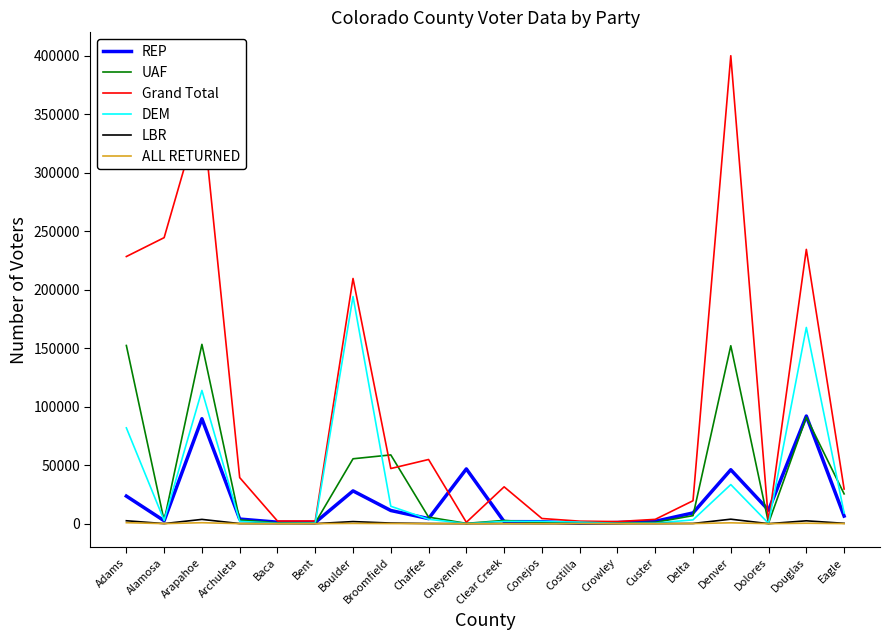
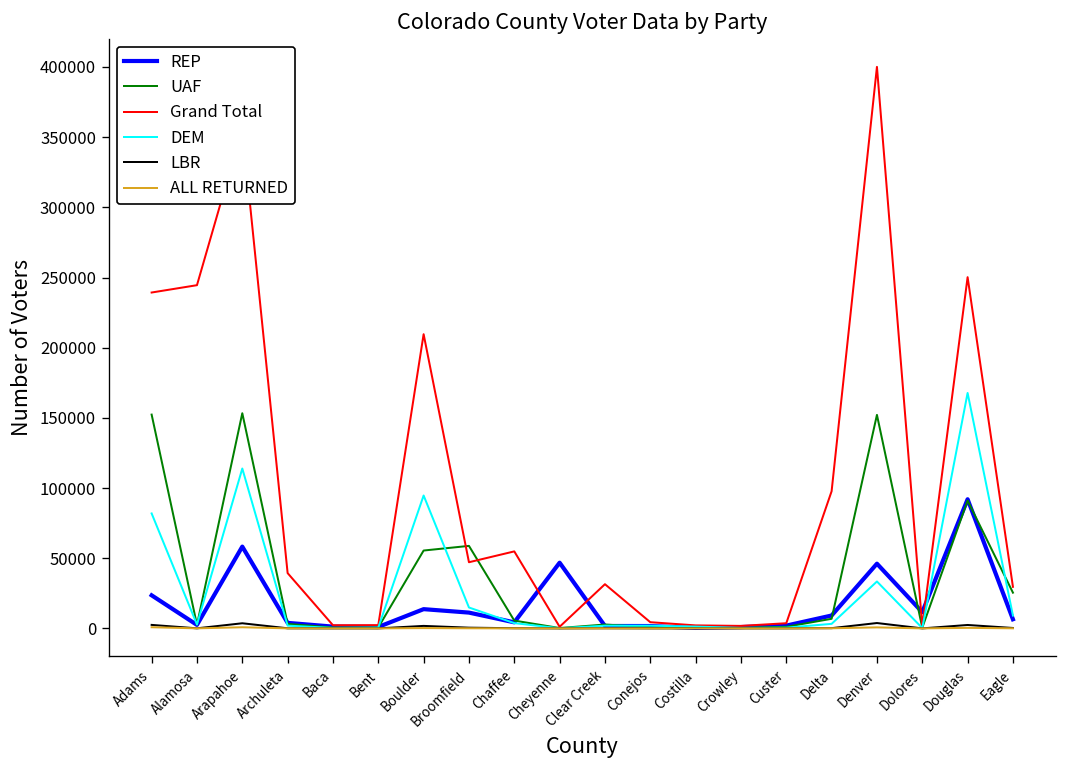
  {
    "REP": {
      "Adams": 24000,
-     "Arapahoe": 90000,
-     "Boulder": 28000,
+     "Arapahoe": 58000,
+     "Boulder": 14000,
      "Broomfield": 11000,
      "Cheyenne": 47000,
      "Delta": 9000,
      "Denver": 46000,
      "Dolores": 12000,
      "Eagle": 6000
    },
    "UAF": {
      "Adams": 152000,
      "Arapahoe": 153000,
      "Boulder": 55000,
      "Broomfield": 59000,
      "Delta": 7000,
      "Denver": 152000,
      "Eagle": 25000
    },
    "Grand Total": {
-     "Adams": 228000,
+     "Adams": 239000,
      "Alamosa": 245000,
      "Archuleta": 39000,
      "Boulder": 210000,
      "Broomfield": 47000,
      "Chaffee": 55000,
      "Clear Creek": 31000,
      "Conejos": 4000,
-     "Delta": 20000,
+     "Delta": 98000,
      "Denver": 400000,
-     "Douglas": 235000,
+     "Douglas": 250000,
      "Eagle": 30000
    },
    "DEM": {
      "Adams": 82000,
      "Arapahoe": 114000,
-     "Boulder": 194000,
+     "Boulder": 95000,
      "Broomfield": 15000,
      "Delta": 3000,
      "Denver": 33000,
      "Douglas": 168000,
      "Eagle": 9000
    },
    "LBR": {
      "Arapahoe": 4000,
      "Denver": 4000
    },
    "ALL RETURNED": {
      "Arapahoe": 1000,
      "Denver": 1000
    }
  }
